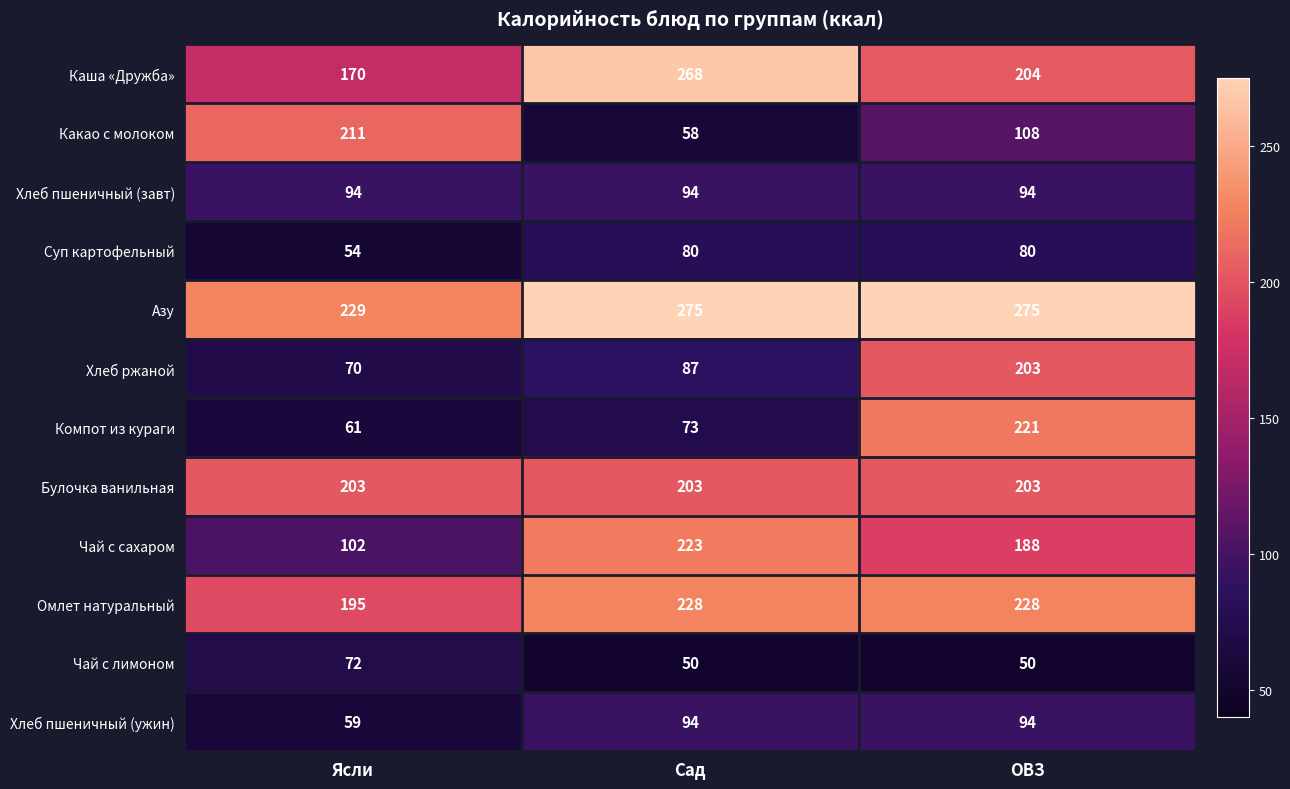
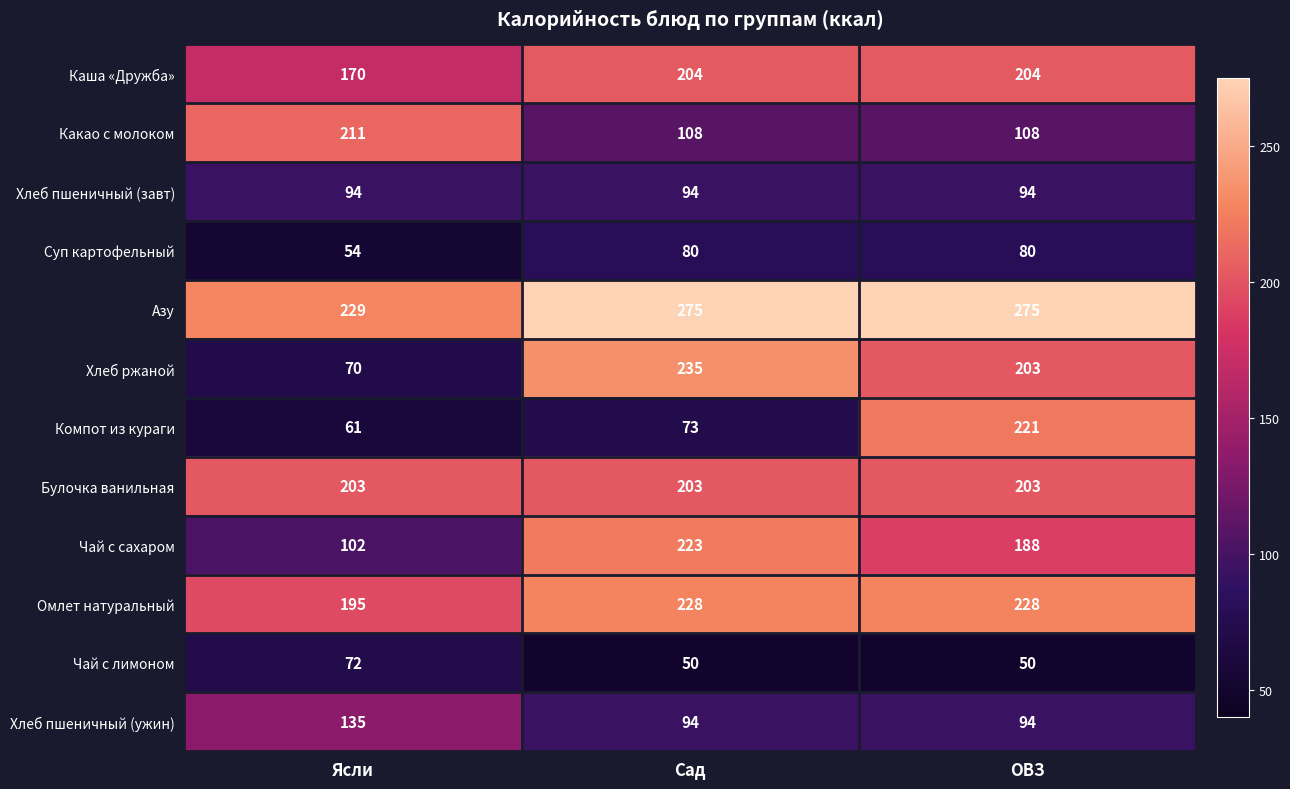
  {
    "Каша «Дружба»": {
      "Ясли": 170,
-     "Сад": 268,
+     "Сад": 204,
      "ОВЗ": 204
    },
    "Какао с молоком": {
      "Ясли": 211,
-     "Сад": 58,
+     "Сад": 108,
      "ОВЗ": 108
    },
    "Хлеб пшеничный (завт)": {
      "Ясли": 94,
      "Сад": 94,
      "ОВЗ": 94
    },
    "Суп картофельный": {
      "Ясли": 54,
      "Сад": 80,
      "ОВЗ": 80
    },
    "Азу": {
      "Ясли": 229,
      "Сад": 275,
      "ОВЗ": 275
    },
    "Хлеб ржаной": {
      "Ясли": 70,
-     "Сад": 87,
+     "Сад": 235,
      "ОВЗ": 203
    },
    "Компот из кураги": {
      "Ясли": 61,
      "Сад": 73,
      "ОВЗ": 221
    },
    "Булочка ванильная": {
      "Ясли": 203,
      "Сад": 203,
      "ОВЗ": 203
    },
    "Чай с сахаром": {
      "Ясли": 102,
      "Сад": 223,
      "ОВЗ": 188
    },
    "Омлет натуральный": {
      "Ясли": 195,
      "Сад": 228,
      "ОВЗ": 228
    },
    "Чай с лимоном": {
      "Ясли": 72,
      "Сад": 50,
      "ОВЗ": 50
    },
    "Хлеб пшеничный (ужин)": {
-     "Ясли": 59,
+     "Ясли": 135,
      "Сад": 94,
      "ОВЗ": 94
    }
  }
